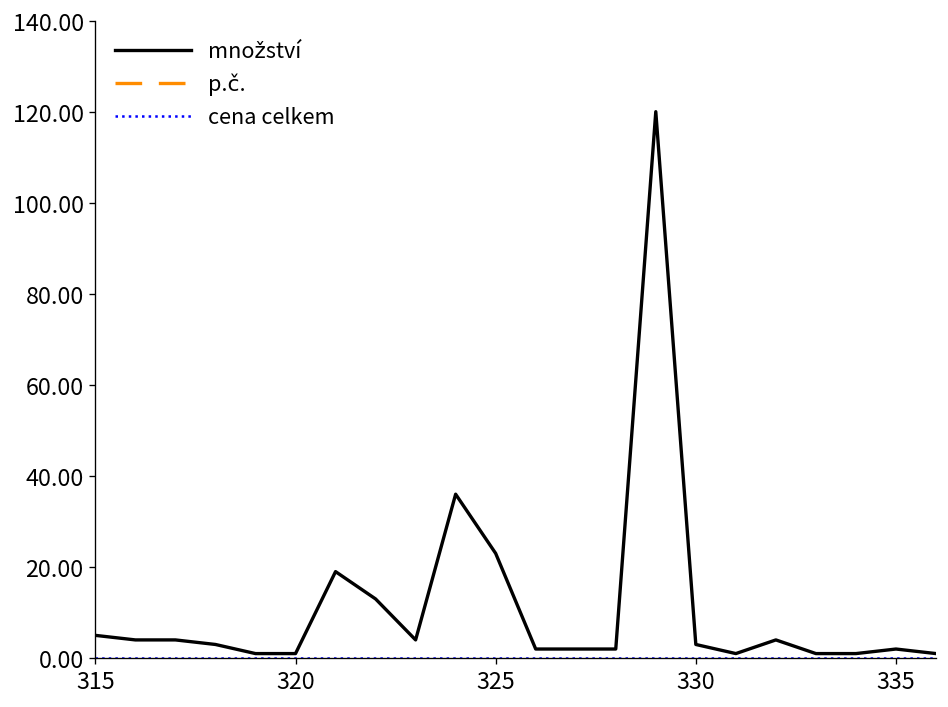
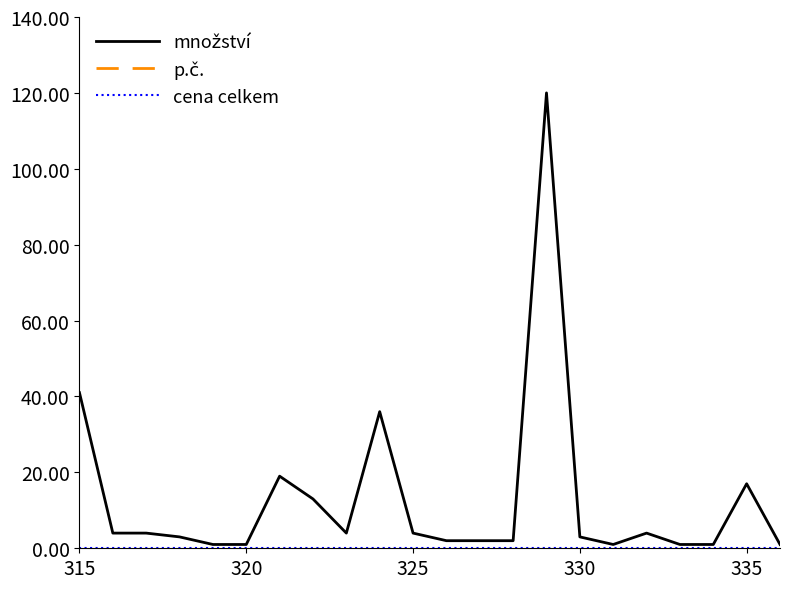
  {
    "množství": {
-     "315": 5,
+     "315": 41,
      "320": 1,
-     "325": 23,
+     "325": 4,
      "330": 3,
-     "335": 2
+     "335": 17
    },
    "cena celkem": {
      "315": 0,
      "320": 0,
      "325": 0,
      "330": 0,
      "335": 0
    }
  }
